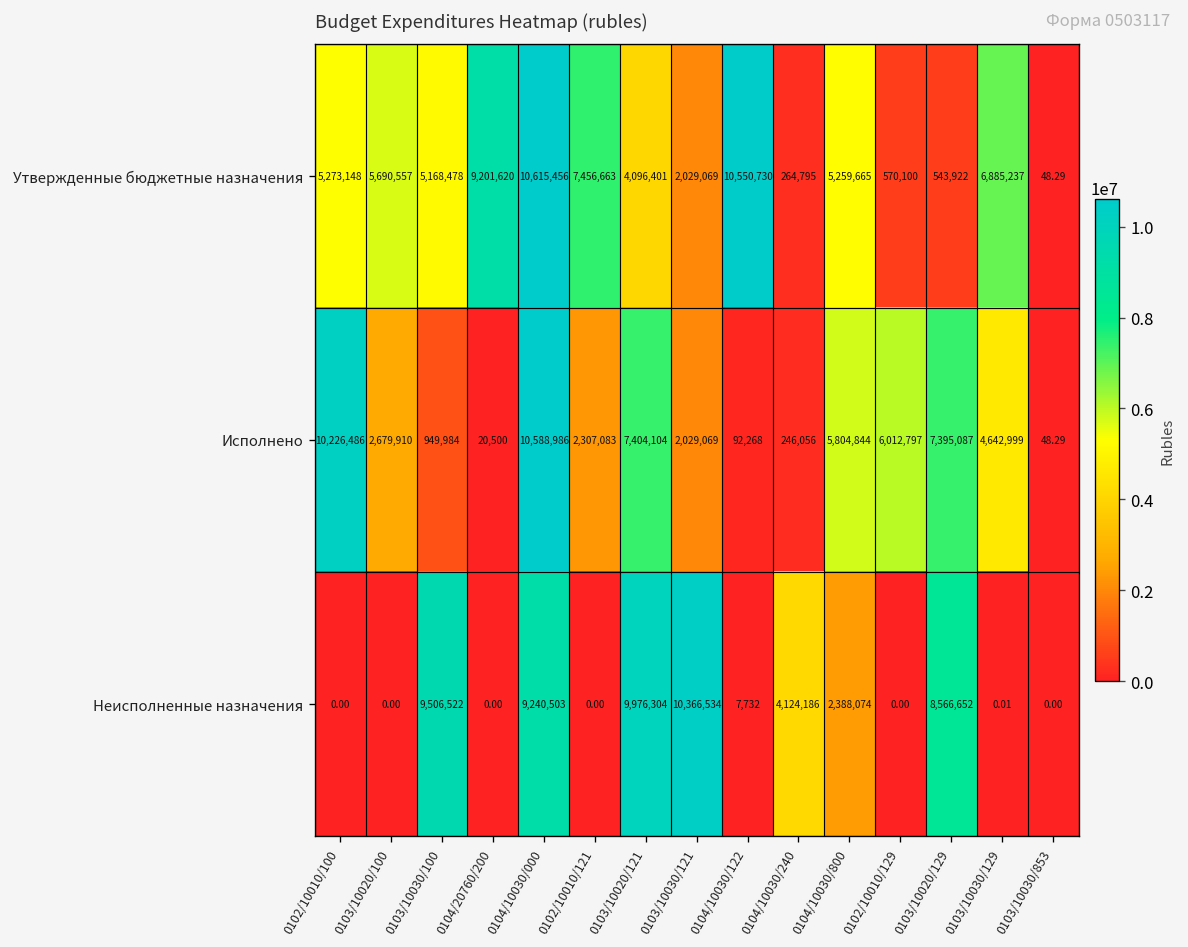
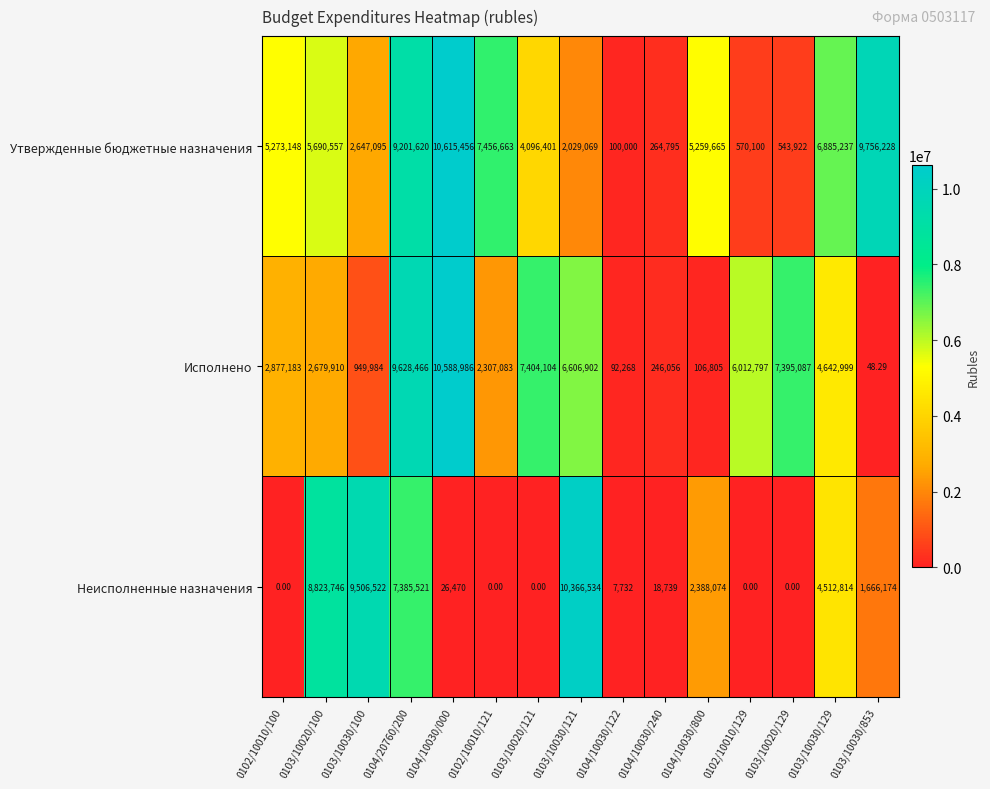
  {
    "Утвержденные бюджетные назначения": {
      "0102/10010/100": "5,273,148",
      "0103/10020/100": "5,690,557",
-     "0103/10030/100": "5,168,478",
+     "0103/10030/100": "2,647,095",
      "0104/20760/200": "9,201,620",
      "0104/10030/000": "10,615,456",
      "0102/10010/121": "7,456,663",
      "0103/10020/121": "4,096,401",
      "0103/10030/121": "2,029,069",
-     "0104/10030/122": "10,550,730",
+     "0104/10030/122": "100,000",
      "0104/10030/240": "264,795",
      "0104/10030/800": "5,259,665",
      "0102/10010/129": "570,100",
      "0103/10020/129": "543,922",
      "0103/10030/129": "6,885,237",
-     "0103/10030/853": "48.29"
+     "0103/10030/853": "9,756,228"
    },
    "Исполнено": {
-     "0102/10010/100": "10,226,486",
+     "0102/10010/100": "2,877,183",
      "0103/10020/100": "2,679,910",
      "0103/10030/100": "949,984",
-     "0104/20760/200": "20,500",
+     "0104/20760/200": "9,628,466",
      "0104/10030/000": "10,588,986",
      "0102/10010/121": "2,307,083",
      "0103/10020/121": "7,404,104",
-     "0103/10030/121": "2,029,069",
+     "0103/10030/121": "6,606,902",
      "0104/10030/122": "92,268",
      "0104/10030/240": "246,056",
-     "0104/10030/800": "5,804,844",
+     "0104/10030/800": "106,805",
      "0102/10010/129": "6,012,797",
      "0103/10020/129": "7,395,087",
      "0103/10030/129": "4,642,999",
      "0103/10030/853": "48.29"
    },
    "Неисполненные назначения": {
      "0102/10010/100": "0.00",
-     "0103/10020/100": "0.00",
+     "0103/10020/100": "8,823,746",
      "0103/10030/100": "9,506,522",
-     "0104/20760/200": "0.00",
-     "0104/10030/000": "9,240,503",
+     "0104/20760/200": "7,385,521",
+     "0104/10030/000": "26,470",
      "0102/10010/121": "0.00",
-     "0103/10020/121": "9,976,304",
+     "0103/10020/121": "0.00",
      "0103/10030/121": "10,366,534",
      "0104/10030/122": "7,732",
-     "0104/10030/240": "4,124,186",
+     "0104/10030/240": "18,739",
      "0104/10030/800": "2,388,074",
      "0102/10010/129": "0.00",
-     "0103/10020/129": "8,566,652",
-     "0103/10030/129": "0.01",
-     "0103/10030/853": "0.00"
+     "0103/10020/129": "0.00",
+     "0103/10030/129": "4,512,814",
+     "0103/10030/853": "1,666,174"
    }
  }
